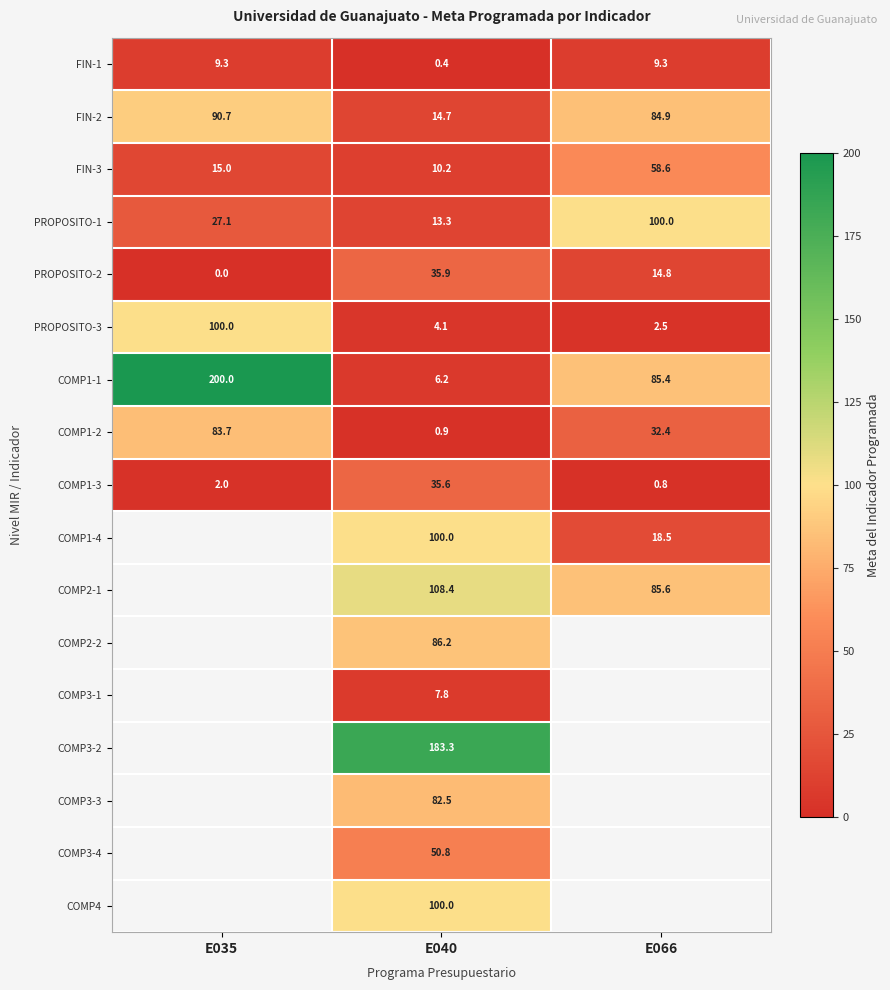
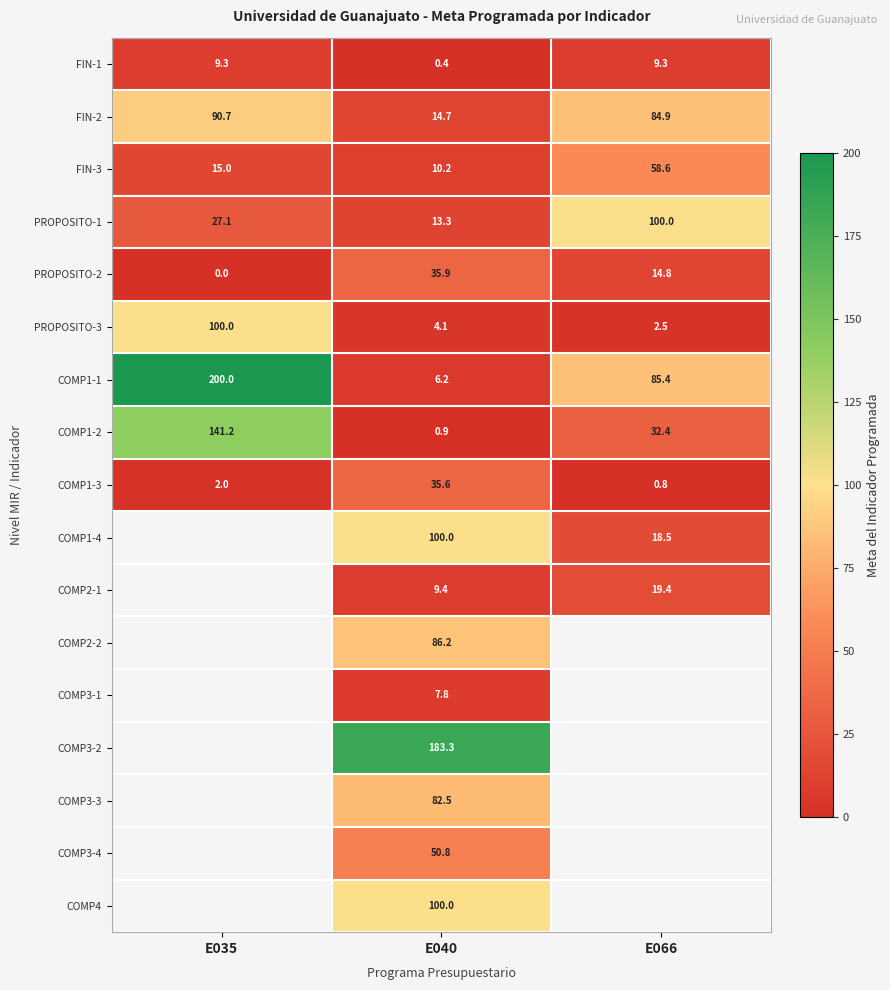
  {
    "FIN-1": {
      "E035": 9.3,
      "E040": 0.4,
      "E066": 9.3
    },
    "FIN-2": {
      "E035": 90.7,
      "E040": 14.7,
      "E066": 84.9
    },
    "FIN-3": {
      "E035": 15.0,
      "E040": 10.2,
      "E066": 58.6
    },
    "PROPOSITO-1": {
      "E035": 27.1,
      "E040": 13.3,
      "E066": 100.0
    },
    "PROPOSITO-2": {
      "E035": 0.0,
      "E040": 35.9,
      "E066": 14.8
    },
    "PROPOSITO-3": {
      "E035": 100.0,
      "E040": 4.1,
      "E066": 2.5
    },
    "COMP1-1": {
      "E035": 200.0,
      "E040": 6.2,
      "E066": 85.4
    },
    "COMP1-2": {
-     "E035": 83.7,
+     "E035": 141.2,
      "E040": 0.9,
      "E066": 32.4
    },
    "COMP1-3": {
      "E035": 2.0,
      "E040": 35.6,
      "E066": 0.8
    },
    "COMP1-4": {
      "E040": 100.0,
      "E066": 18.5
    },
    "COMP2-1": {
-     "E040": 108.4,
-     "E066": 85.6
+     "E040": 9.4,
+     "E066": 19.4
    },
    "COMP2-2": {
      "E040": 86.2
    },
    "COMP3-1": {
      "E040": 7.8
    },
    "COMP3-2": {
      "E040": 183.3
    },
    "COMP3-3": {
      "E040": 82.5
    },
    "COMP3-4": {
      "E040": 50.8
    },
    "COMP4": {
      "E040": 100.0
    }
  }
